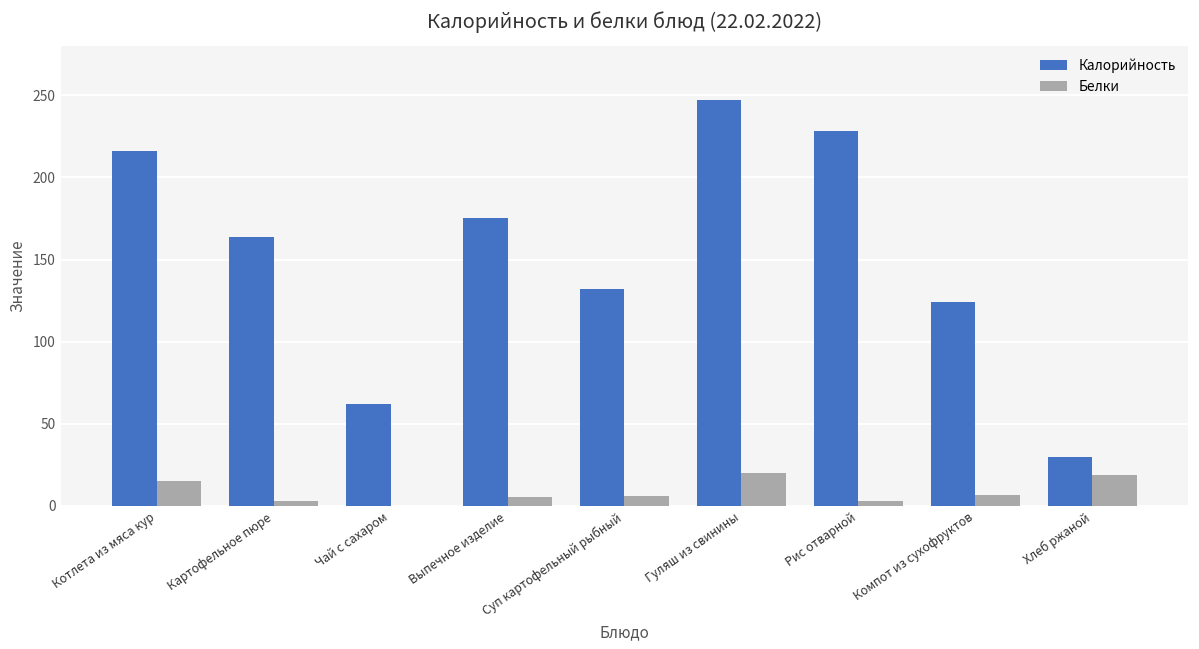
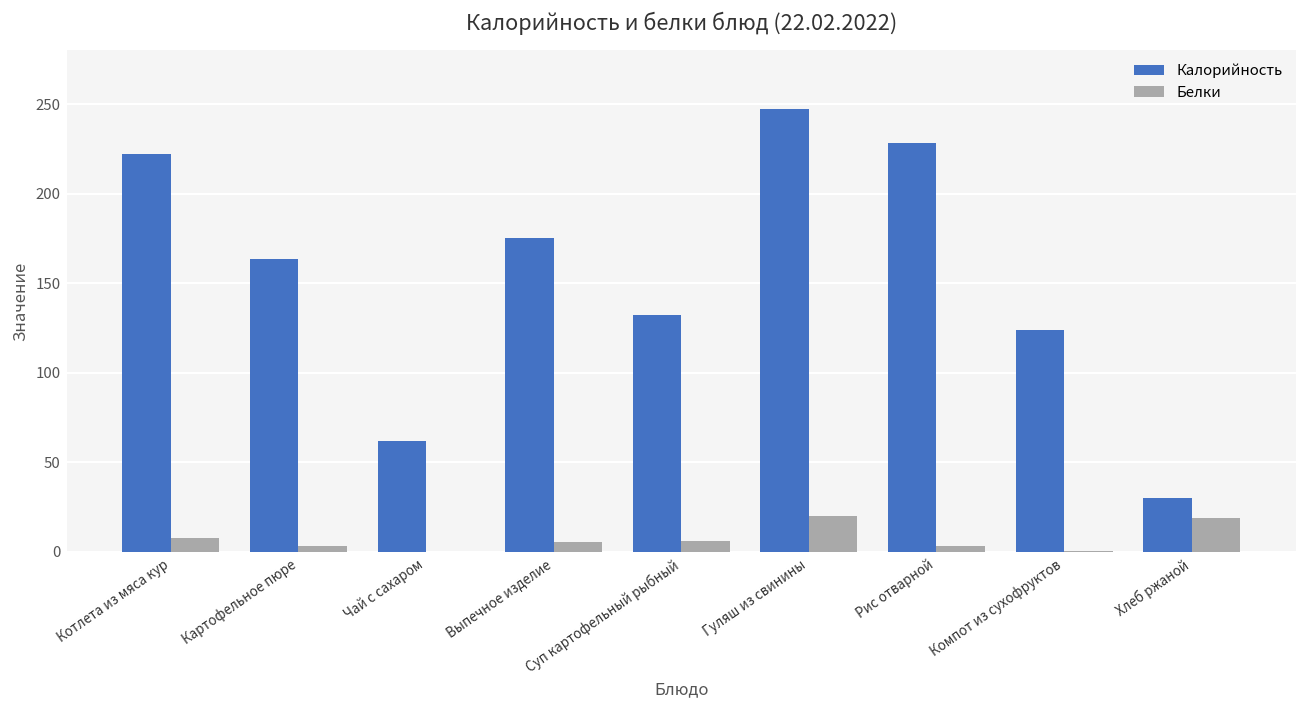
  {
    "Калорийность": {
-     "Котлета из мяса кур": 216,
+     "Котлета из мяса кур": 222,
      "Картофельное пюре": 164,
      "Чай с сахаром": 62,
      "Выпечное изделие": 175,
      "Суп картофельный рыбный": 132,
      "Гуляш из свинины": 247,
      "Рис отварной": 228,
      "Компот из сухофруктов": 124,
      "Хлеб ржаной": 30
    },
    "Белки": {
-     "Котлета из мяса кур": 15,
+     "Котлета из мяса кур": 8,
      "Картофельное пюре": 3,
      "Чай с сахаром": 0,
      "Выпечное изделие": 6,
      "Суп картофельный рыбный": 6,
      "Гуляш из свинины": 20,
      "Рис отварной": 3,
-     "Компот из сухофруктов": 7,
+     "Компот из сухофруктов": 1,
      "Хлеб ржаной": 19
    }
  }
